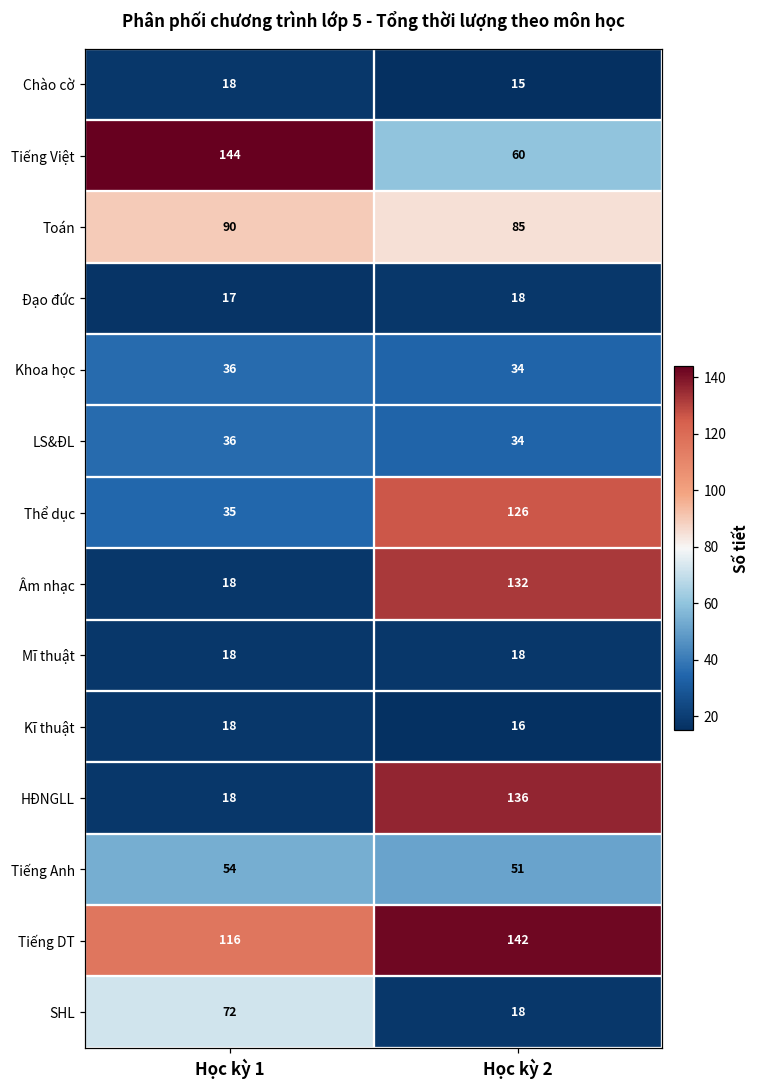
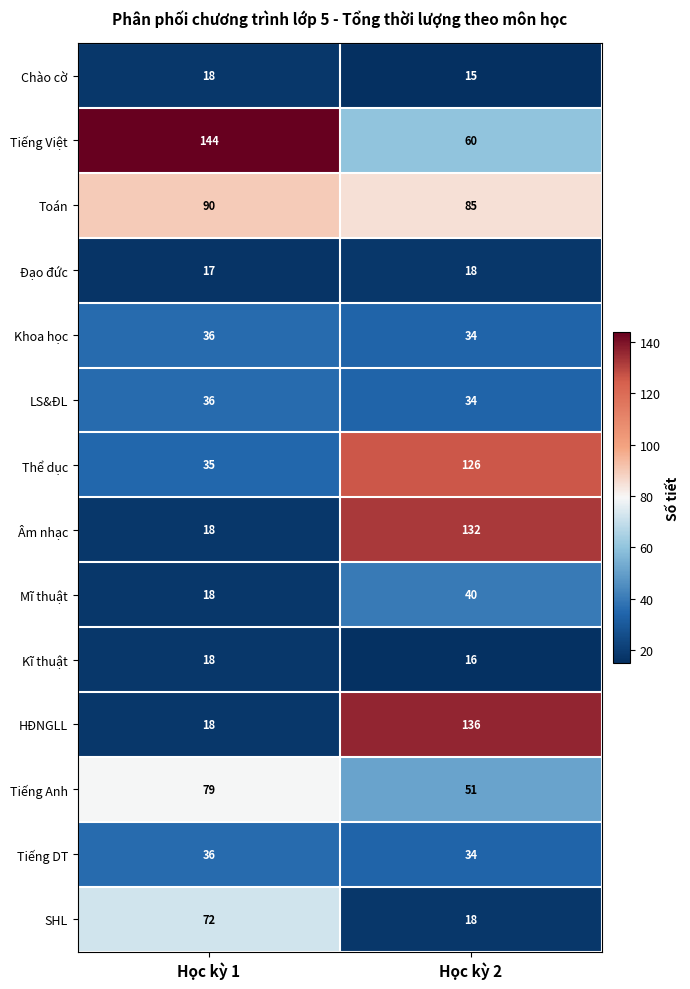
  {
    "Chào cờ": {
      "Học kỳ 1": 18,
      "Học kỳ 2": 15
    },
    "Tiếng Việt": {
      "Học kỳ 1": 144,
      "Học kỳ 2": 60
    },
    "Toán": {
      "Học kỳ 1": 90,
      "Học kỳ 2": 85
    },
    "Đạo đức": {
      "Học kỳ 1": 17,
      "Học kỳ 2": 18
    },
    "Khoa học": {
      "Học kỳ 1": 36,
      "Học kỳ 2": 34
    },
    "LS&ĐL": {
      "Học kỳ 1": 36,
      "Học kỳ 2": 34
    },
    "Thể dục": {
      "Học kỳ 1": 35,
      "Học kỳ 2": 126
    },
    "Âm nhạc": {
      "Học kỳ 1": 18,
      "Học kỳ 2": 132
    },
    "Mĩ thuật": {
      "Học kỳ 1": 18,
-     "Học kỳ 2": 18
+     "Học kỳ 2": 40
    },
    "Kĩ thuật": {
      "Học kỳ 1": 18,
      "Học kỳ 2": 16
    },
    "HĐNGLL": {
      "Học kỳ 1": 18,
      "Học kỳ 2": 136
    },
    "Tiếng Anh": {
-     "Học kỳ 1": 54,
+     "Học kỳ 1": 79,
      "Học kỳ 2": 51
    },
    "Tiếng DT": {
-     "Học kỳ 1": 116,
-     "Học kỳ 2": 142
+     "Học kỳ 1": 36,
+     "Học kỳ 2": 34
    },
    "SHL": {
      "Học kỳ 1": 72,
      "Học kỳ 2": 18
    }
  }
